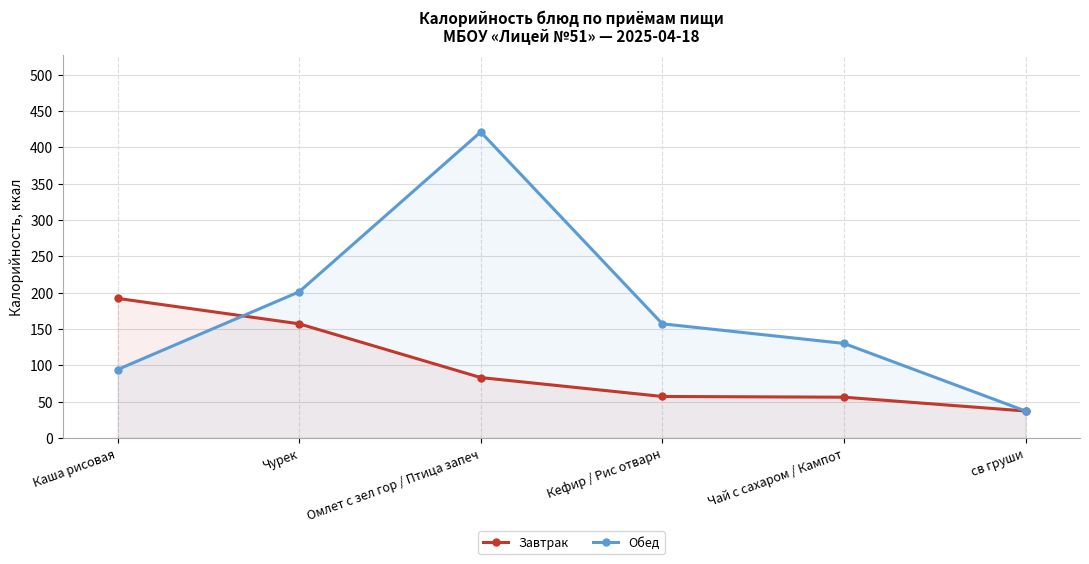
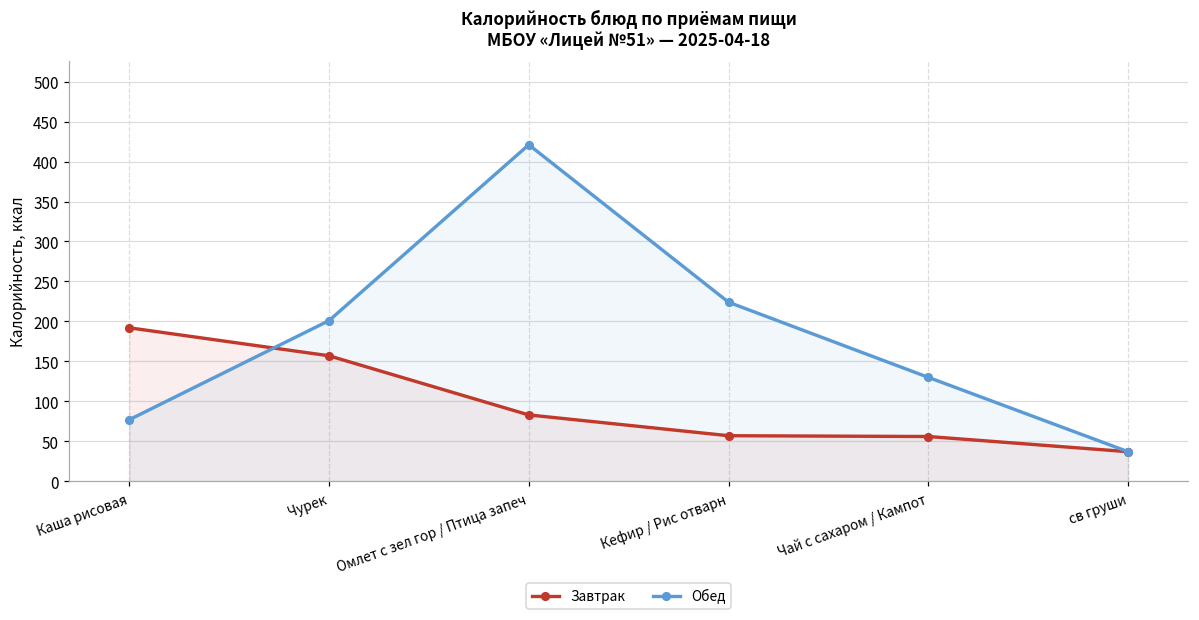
  {
    "Завтрак": {
      "Каша рисовая": 190,
      "Чурек": 160,
      "Омлет с зел гор / Птица запеч": 80,
      "Кефир / Рис отварн": 60,
      "Чай с сахаром / Кампот": 60
    },
    "Обед": {
-     "Каша рисовая": 90,
+     "Каша рисовая": 80,
      "Чурек": 200,
      "Омлет с зел гор / Птица запеч": 420,
-     "Кефир / Рис отварн": 160,
+     "Кефир / Рис отварн": 220,
      "Чай с сахаром / Кампот": 130
    }
  }
